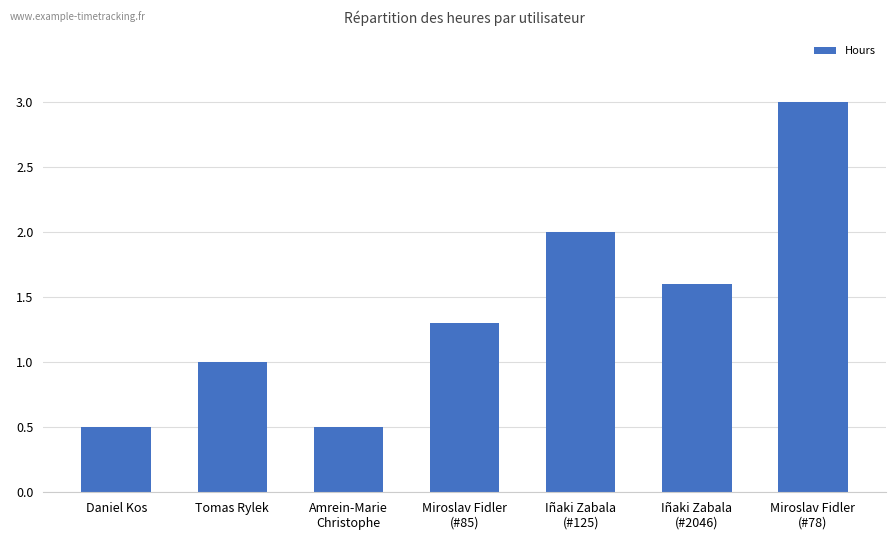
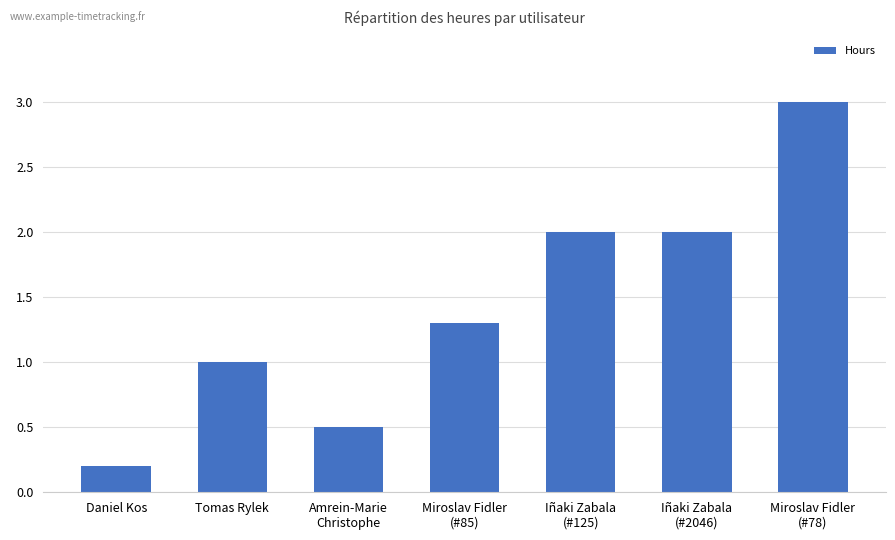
  {
-   "Daniel Kos": 0.5,
+   "Daniel Kos": 0.2,
    "Tomas Rylek": 1.0,
    "Amrein-Marie Christophe": 0.5,
    "Miroslav Fidler (#85)": 1.3,
    "Iñaki Zabala (#125)": 2.0,
-   "Iñaki Zabala (#2046)": 1.6,
+   "Iñaki Zabala (#2046)": 2.0,
    "Miroslav Fidler (#78)": 3.0
  }
